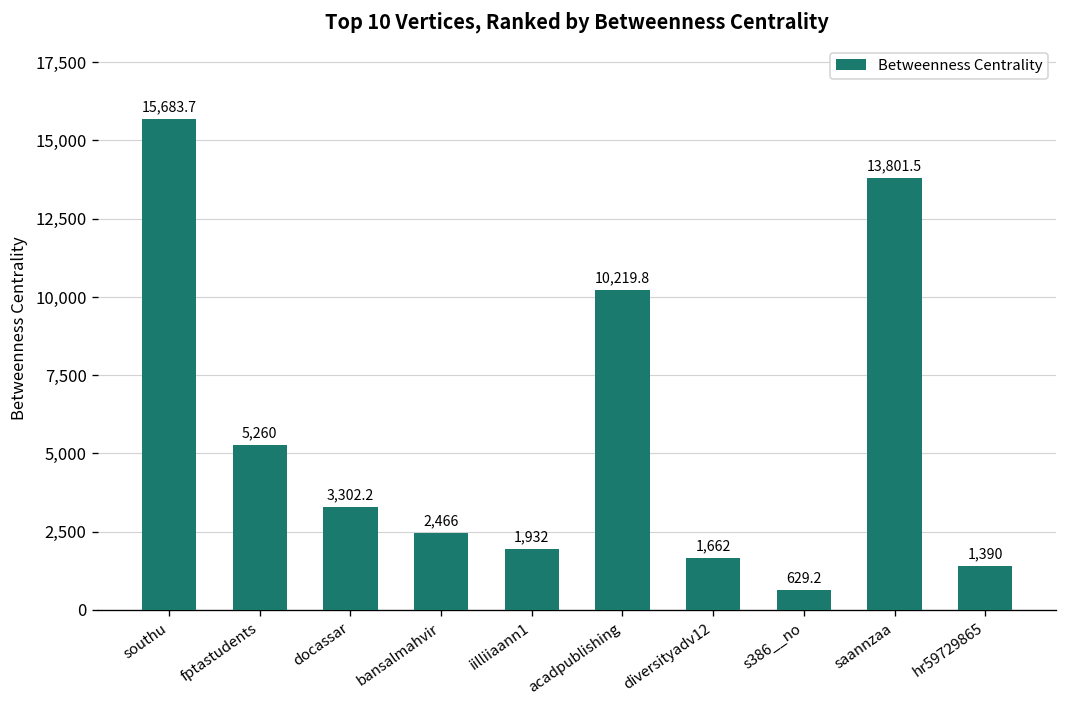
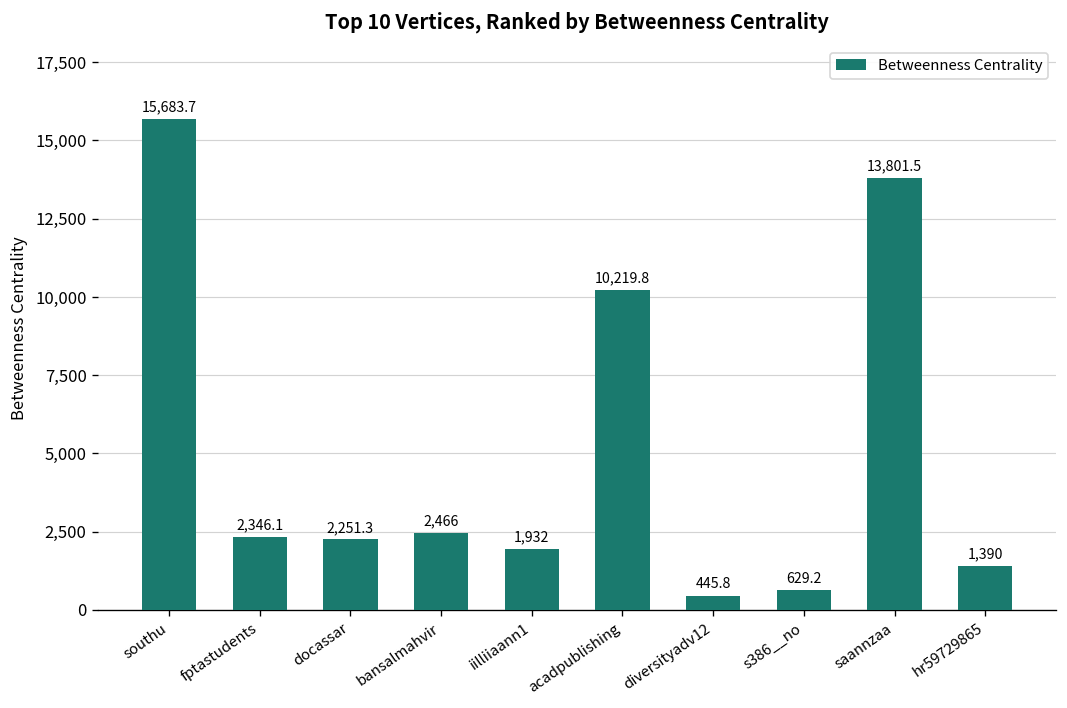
  {
    "southu": "15,683.7",
-   "fptastudents": "5,260",
-   "docassar": "3,302.2",
+   "fptastudents": "2,346.1",
+   "docassar": "2,251.3",
    "bansalmahvir": "2,466",
    "iilliiaann1": "1,932",
    "acadpublishing": "10,219.8",
-   "diversityadv12": "1,662",
+   "diversityadv12": "445.8",
    "s386__no": "629.2",
    "saannzaa": "13,801.5",
    "hr59729865": "1,390"
  }
